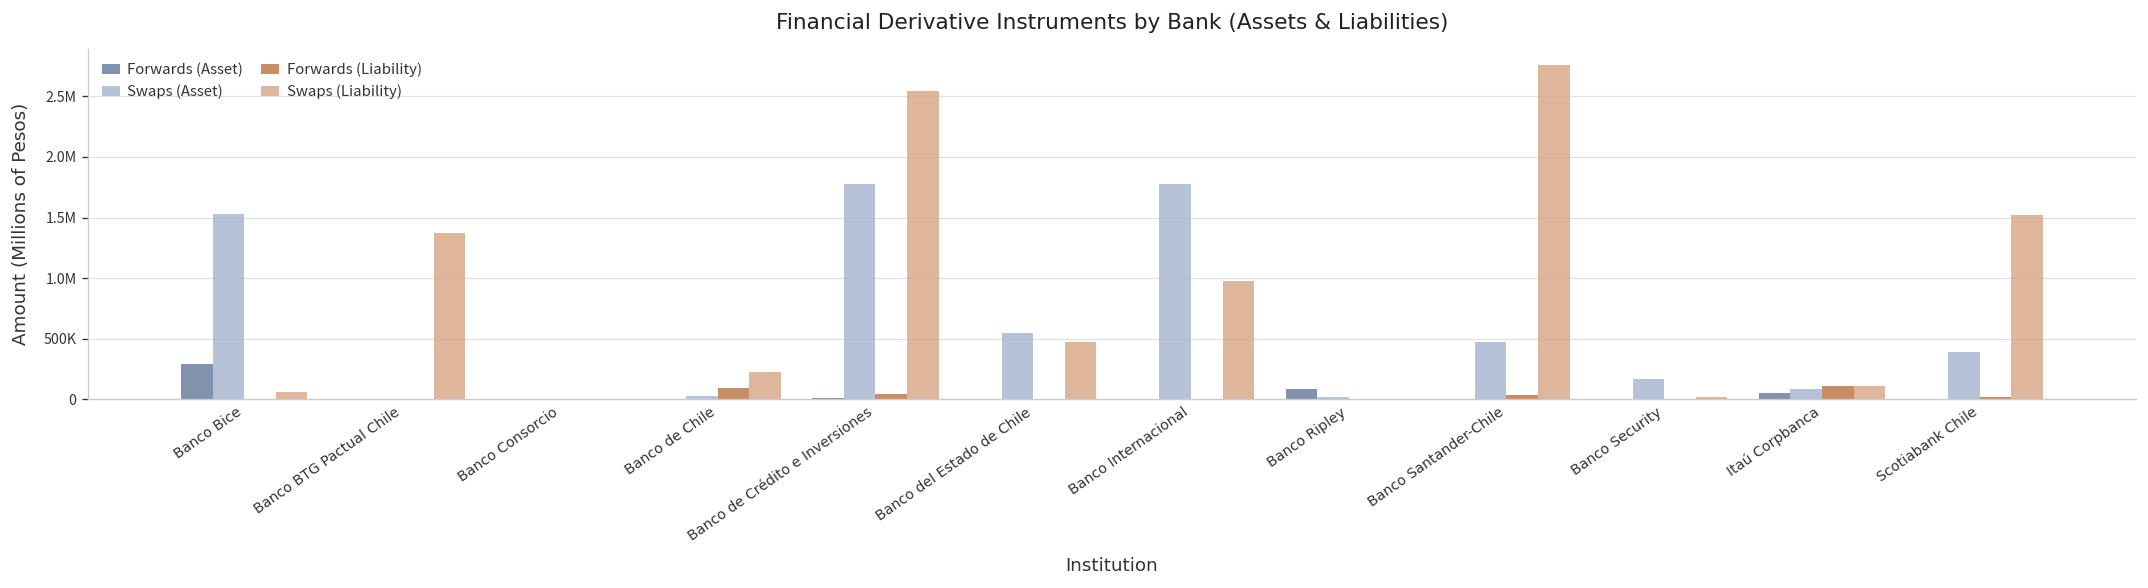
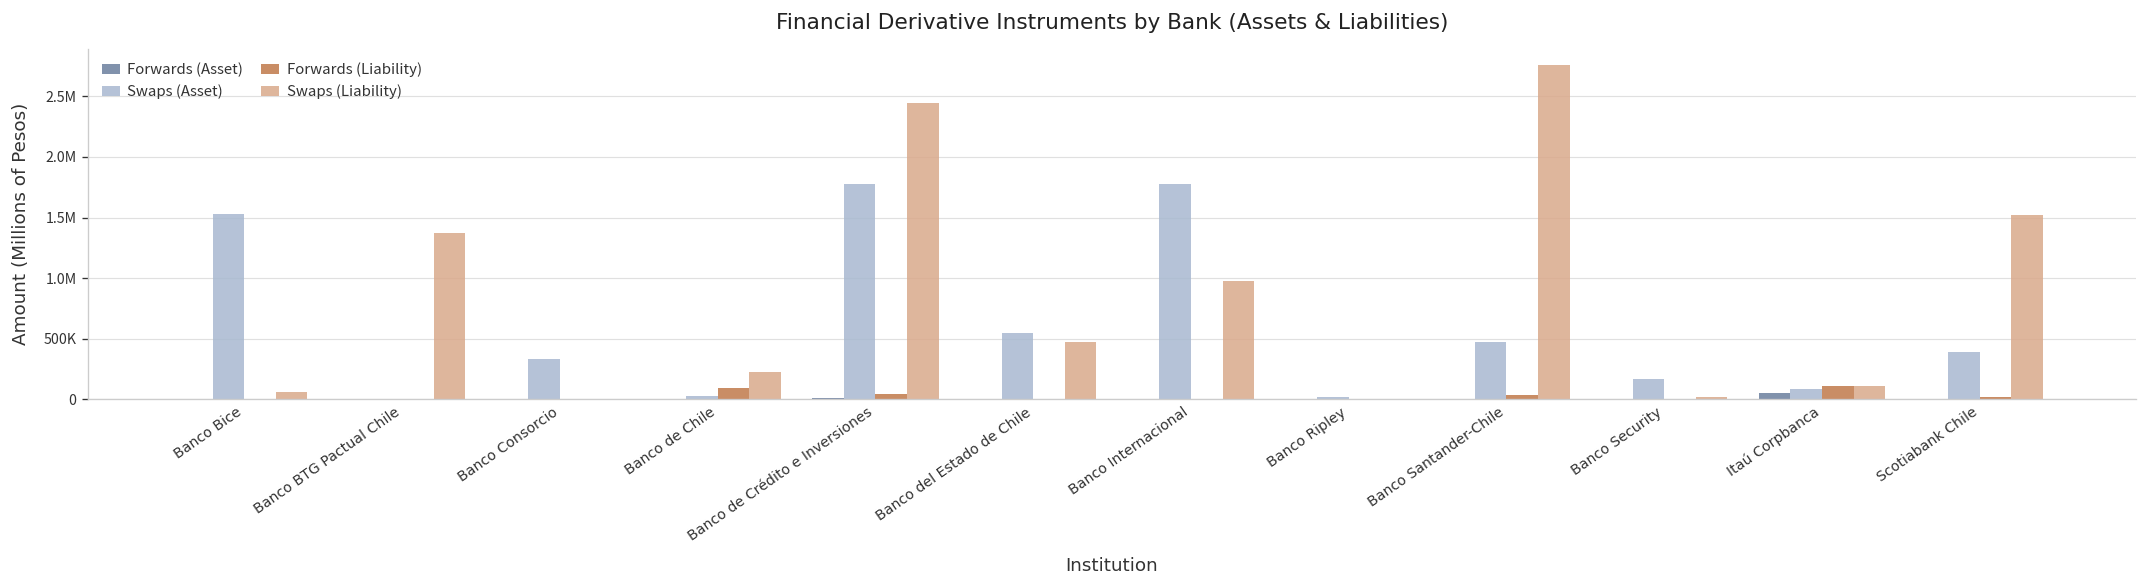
  {
    "Forwards (Asset)": {
-     "Banco Bice": 300000,
+     "Banco Bice": 0,
      "Banco Consorcio": 0,
      "Banco de Chile": 0,
      "Banco del Estado de Chile": 0,
      "Banco Internacional": 0,
-     "Banco Ripley": 90000,
+     "Banco Ripley": 0,
      "Banco Security": 0,
      "Itaú Corpbanca": 50000
    },
    "Swaps (Asset)": {
      "Banco Bice": 1530000,
-     "Banco Consorcio": 0,
+     "Banco Consorcio": 330000,
      "Banco de Chile": 30000,
      "Banco de Crédito e Inversiones": 1770000,
      "Banco del Estado de Chile": 550000,
      "Banco Internacional": 1770000,
      "Banco Santander-Chile": 480000,
      "Banco Security": 170000,
      "Itaú Corpbanca": 90000,
      "Scotiabank Chile": 390000
    },
    "Forwards (Liability)": {
      "Banco Bice": 0,
      "Banco de Chile": 90000,
      "Banco de Crédito e Inversiones": 40000,
      "Banco del Estado de Chile": 0,
      "Banco Internacional": 0,
      "Banco Santander-Chile": 40000,
      "Banco Security": 0,
      "Itaú Corpbanca": 110000
    },
    "Swaps (Liability)": {
      "Banco Bice": 60000,
      "Banco BTG Pactual Chile": 1380000,
      "Banco de Chile": 220000,
-     "Banco de Crédito e Inversiones": 2550000,
+     "Banco de Crédito e Inversiones": 2440000,
      "Banco del Estado de Chile": 470000,
      "Banco Internacional": 970000,
      "Banco Santander-Chile": 2750000,
      "Itaú Corpbanca": 110000,
      "Scotiabank Chile": 1520000
    }
  }
